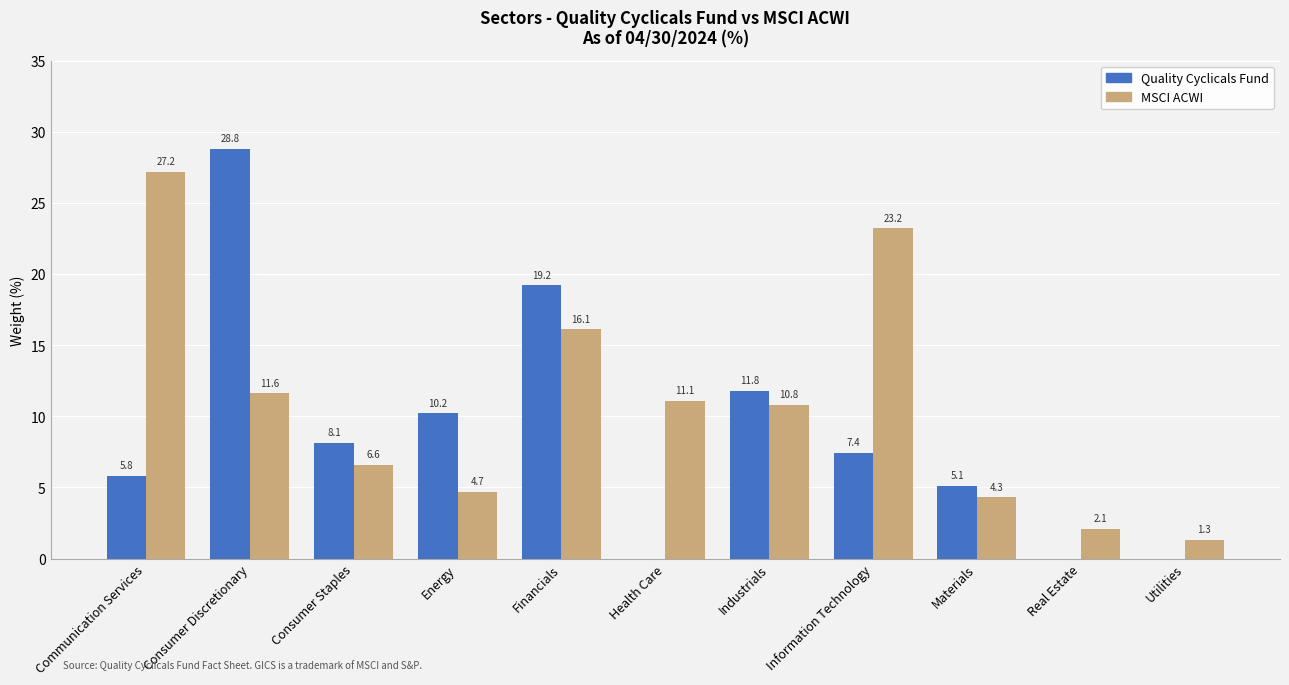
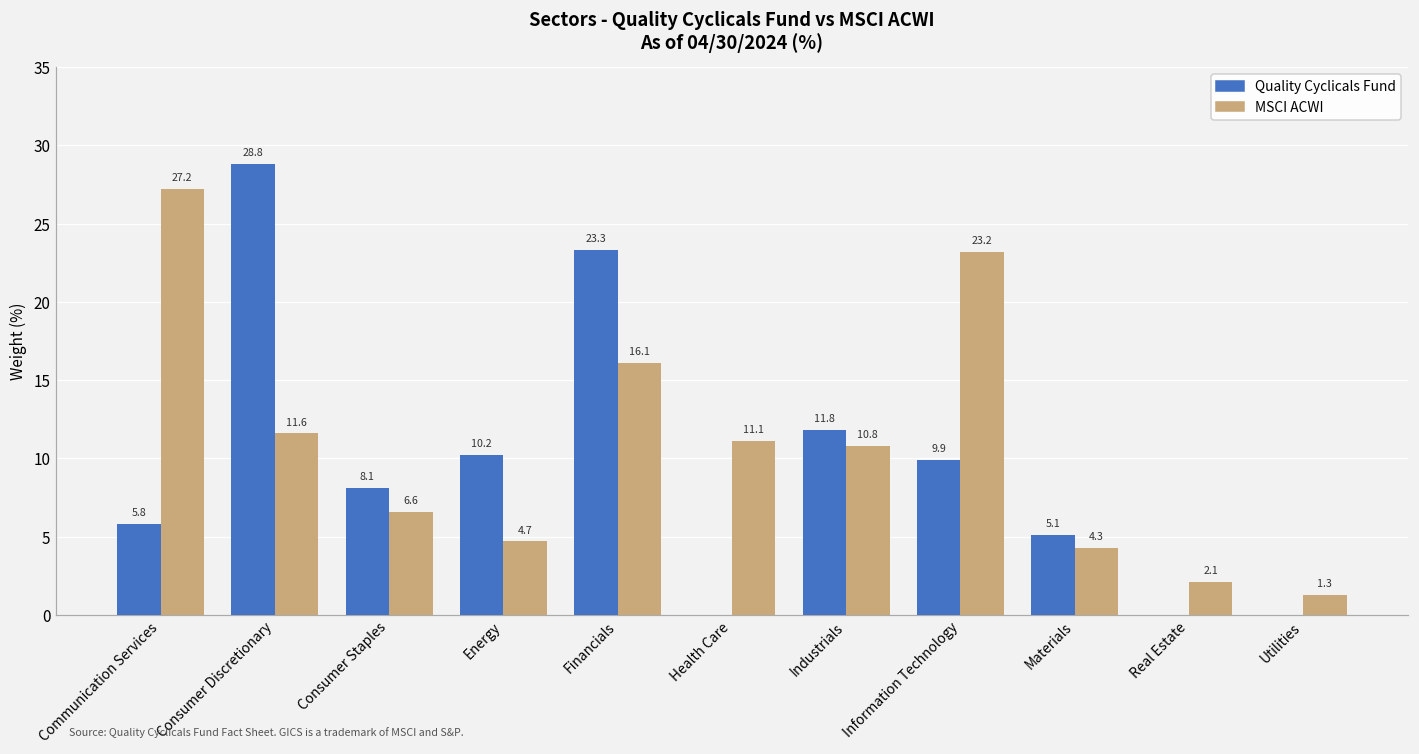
  {
    "Quality Cyclicals Fund": {
      "Communication Services": 5.8,
      "Consumer Discretionary": 28.8,
      "Consumer Staples": 8.1,
      "Energy": 10.2,
-     "Financials": 19.2,
+     "Financials": 23.3,
      "Industrials": 11.8,
-     "Information Technology": 7.4,
+     "Information Technology": 9.9,
      "Materials": 5.1
    },
    "MSCI ACWI": {
      "Communication Services": 27.2,
      "Consumer Discretionary": 11.6,
      "Consumer Staples": 6.6,
      "Energy": 4.7,
      "Financials": 16.1,
      "Health Care": 11.1,
      "Industrials": 10.8,
      "Information Technology": 23.2,
      "Materials": 4.3,
      "Real Estate": 2.1,
      "Utilities": 1.3
    }
  }
